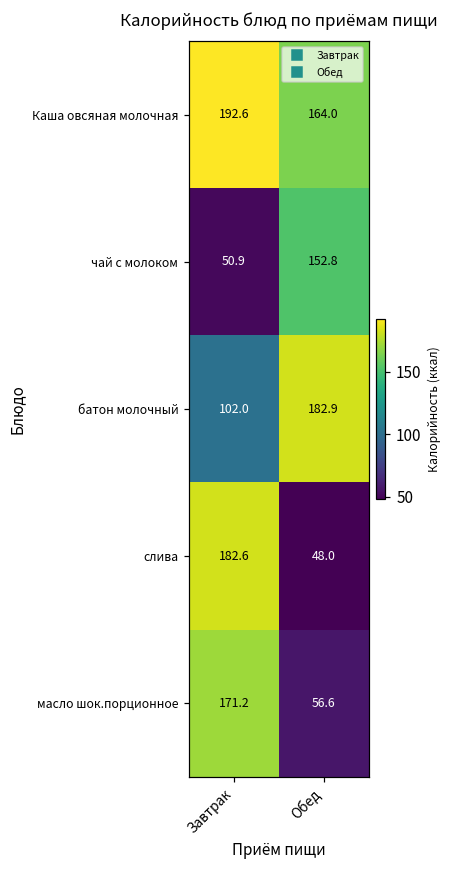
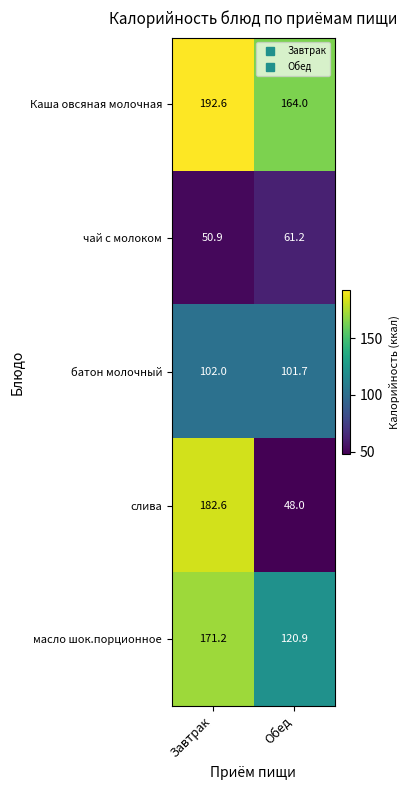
  {
    "Каша овсяная молочная": {
      "Завтрак": 192.6,
      "Обед": 164.0
    },
    "чай с молоком": {
      "Завтрак": 50.9,
-     "Обед": 152.8
+     "Обед": 61.2
    },
    "батон молочный": {
      "Завтрак": 102.0,
-     "Обед": 182.9
+     "Обед": 101.7
    },
    "слива": {
      "Завтрак": 182.6,
      "Обед": 48.0
    },
    "масло шок.порционное": {
      "Завтрак": 171.2,
-     "Обед": 56.6
+     "Обед": 120.9
    }
  }
